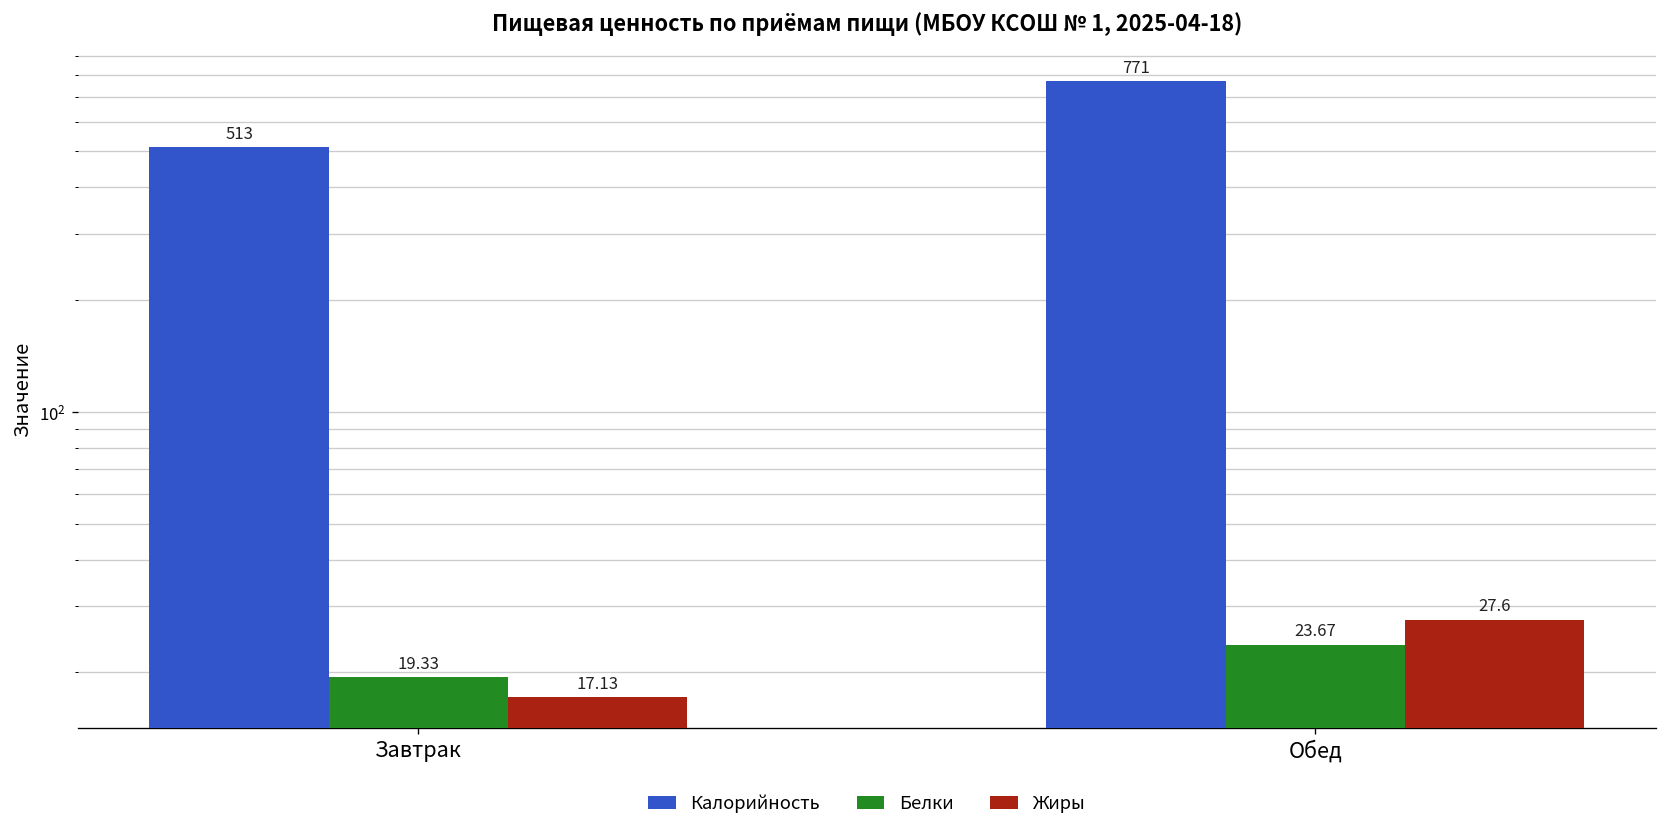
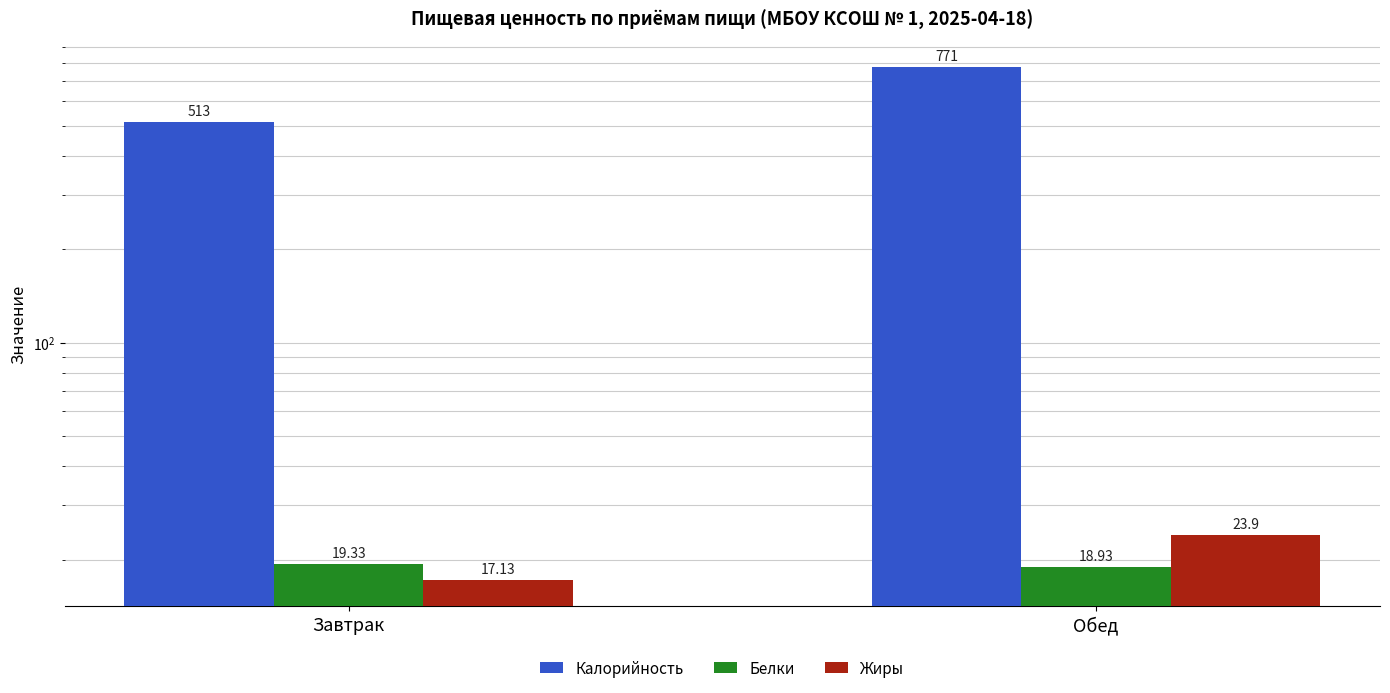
  {
    "Калорийность": {
      "Завтрак": 513,
      "Обед": 771
    },
    "Белки": {
      "Завтрак": 19.33,
-     "Обед": 23.67
+     "Обед": 18.93
    },
    "Жиры": {
      "Завтрак": 17.13,
-     "Обед": 27.6
+     "Обед": 23.9
    }
  }
